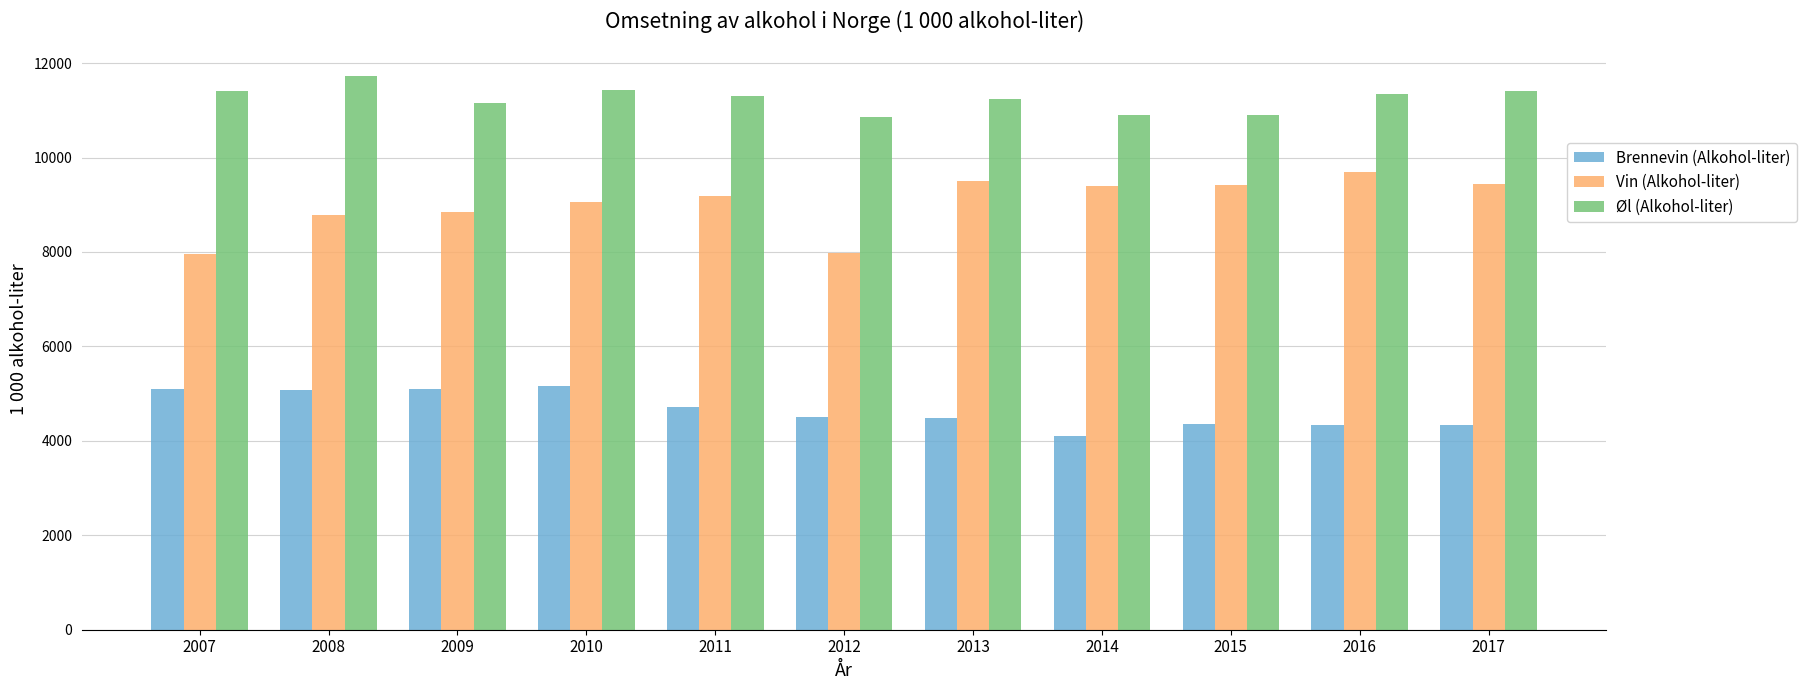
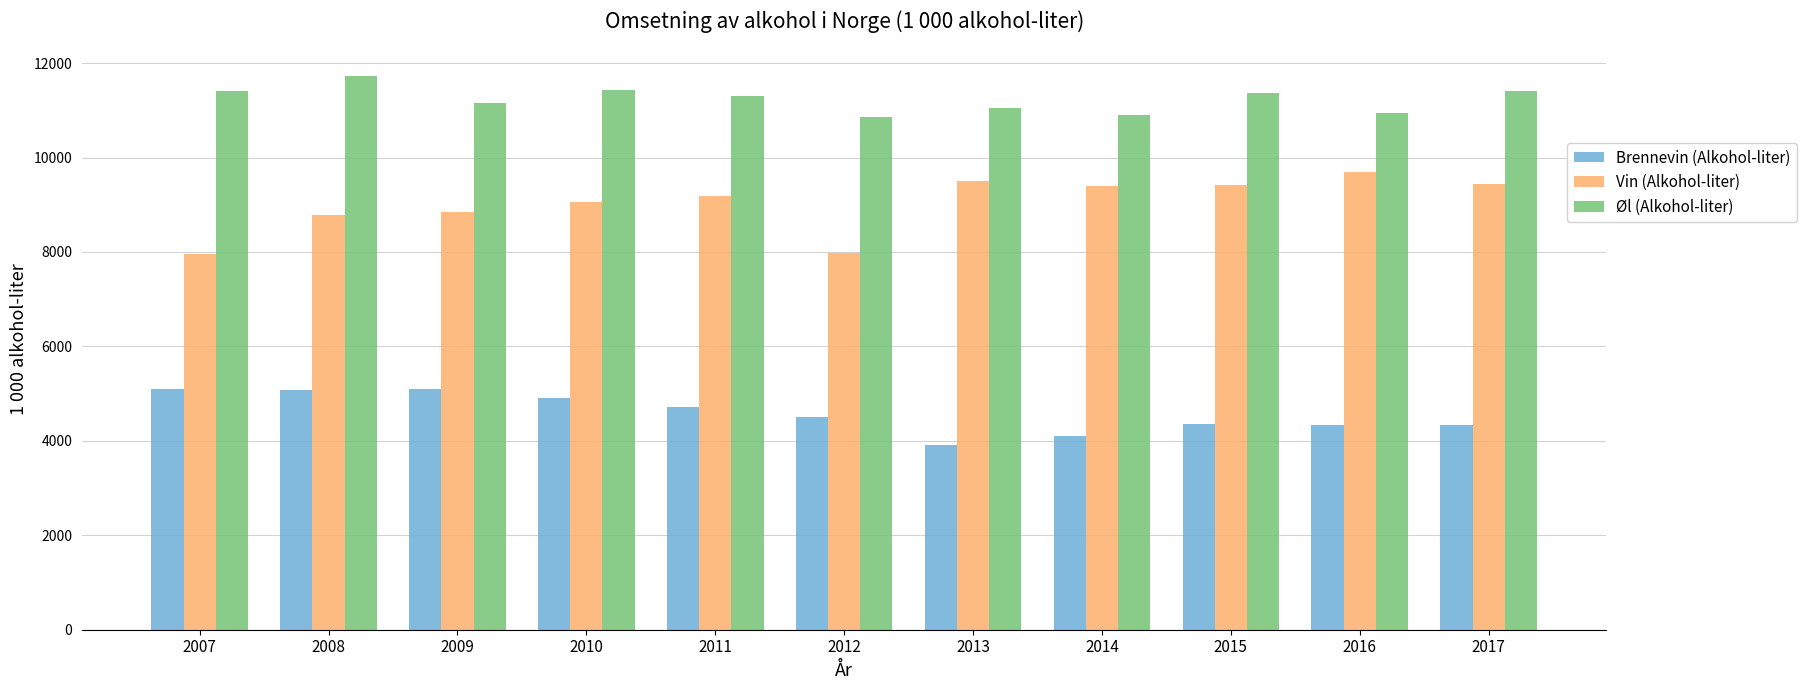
  {
    "Brennevin (Alkohol-liter)": {
      "2007": 5100,
      "2008": 5100,
      "2009": 5100,
-     "2010": 5200,
+     "2010": 4900,
      "2011": 4700,
      "2012": 4500,
-     "2013": 4500,
+     "2013": 3900,
      "2014": 4100,
      "2015": 4400,
      "2016": 4300,
      "2017": 4300
    },
    "Vin (Alkohol-liter)": {
      "2007": 8000,
      "2008": 8800,
      "2009": 8900,
      "2010": 9000,
      "2011": 9200,
      "2012": 8000,
      "2013": 9500,
      "2014": 9400,
      "2015": 9400,
      "2016": 9700,
      "2017": 9400
    },
    "Øl (Alkohol-liter)": {
      "2007": 11400,
      "2008": 11700,
      "2009": 11100,
      "2010": 11400,
      "2011": 11300,
      "2012": 10900,
-     "2013": 11200,
+     "2013": 11000,
      "2014": 10900,
-     "2015": 10900,
-     "2016": 11300,
+     "2015": 11400,
+     "2016": 10900,
      "2017": 11400
    }
  }
